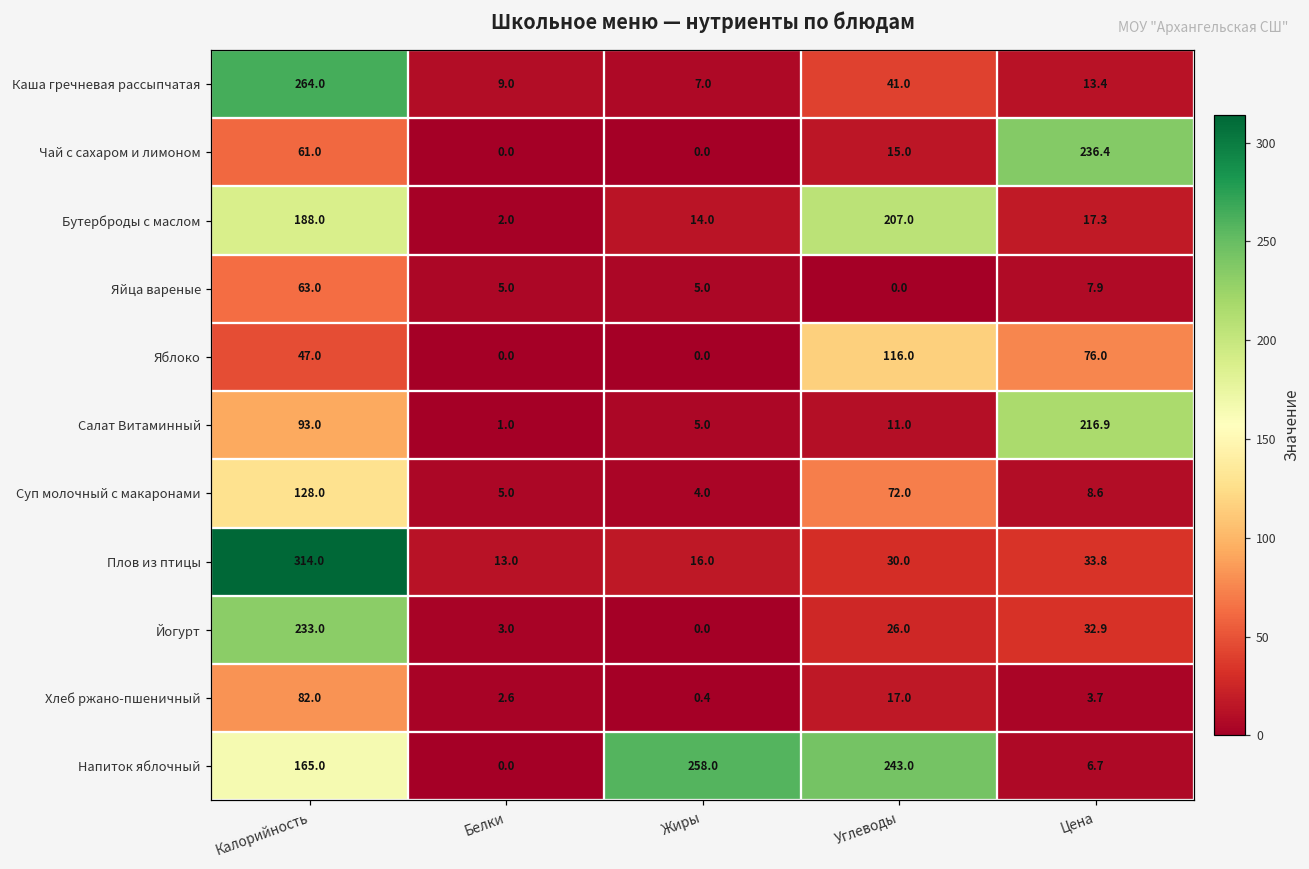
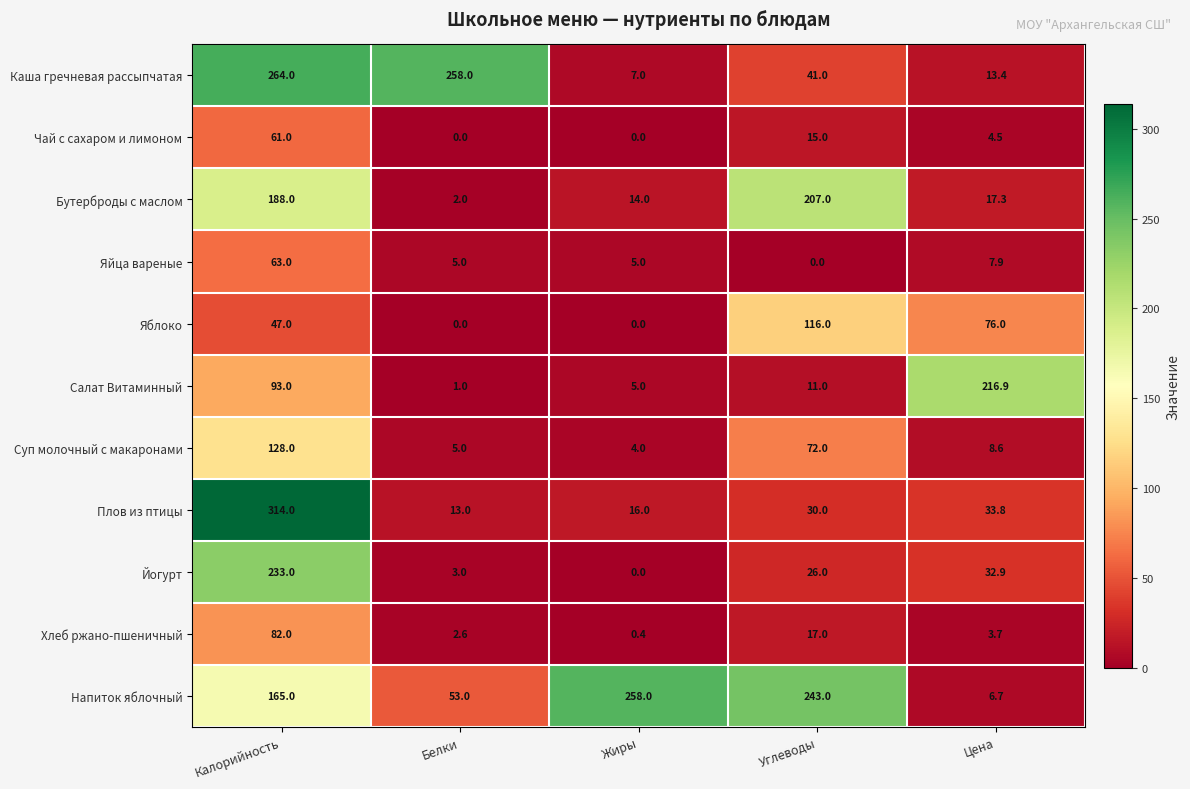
  {
    "Каша гречневая рассыпчатая": {
      "Калорийность": 264.0,
-     "Белки": 9.0,
+     "Белки": 258.0,
      "Жиры": 7.0,
      "Углеводы": 41.0,
      "Цена": 13.4
    },
    "Чай с сахаром и лимоном": {
      "Калорийность": 61.0,
      "Белки": 0.0,
      "Жиры": 0.0,
      "Углеводы": 15.0,
-     "Цена": 236.4
+     "Цена": 4.5
    },
    "Бутерброды с маслом": {
      "Калорийность": 188.0,
      "Белки": 2.0,
      "Жиры": 14.0,
      "Углеводы": 207.0,
      "Цена": 17.3
    },
    "Яйца вареные": {
      "Калорийность": 63.0,
      "Белки": 5.0,
      "Жиры": 5.0,
      "Углеводы": 0.0,
      "Цена": 7.9
    },
    "Яблоко": {
      "Калорийность": 47.0,
      "Белки": 0.0,
      "Жиры": 0.0,
      "Углеводы": 116.0,
      "Цена": 76.0
    },
    "Салат Витаминный": {
      "Калорийность": 93.0,
      "Белки": 1.0,
      "Жиры": 5.0,
      "Углеводы": 11.0,
      "Цена": 216.9
    },
    "Суп молочный с макаронами": {
      "Калорийность": 128.0,
      "Белки": 5.0,
      "Жиры": 4.0,
      "Углеводы": 72.0,
      "Цена": 8.6
    },
    "Плов из птицы": {
      "Калорийность": 314.0,
      "Белки": 13.0,
      "Жиры": 16.0,
      "Углеводы": 30.0,
      "Цена": 33.8
    },
    "Йогурт": {
      "Калорийность": 233.0,
      "Белки": 3.0,
      "Жиры": 0.0,
      "Углеводы": 26.0,
      "Цена": 32.9
    },
    "Хлеб ржано-пшеничный": {
      "Калорийность": 82.0,
      "Белки": 2.6,
      "Жиры": 0.4,
      "Углеводы": 17.0,
      "Цена": 3.7
    },
    "Напиток яблочный": {
      "Калорийность": 165.0,
-     "Белки": 0.0,
+     "Белки": 53.0,
      "Жиры": 258.0,
      "Углеводы": 243.0,
      "Цена": 6.7
    }
  }
